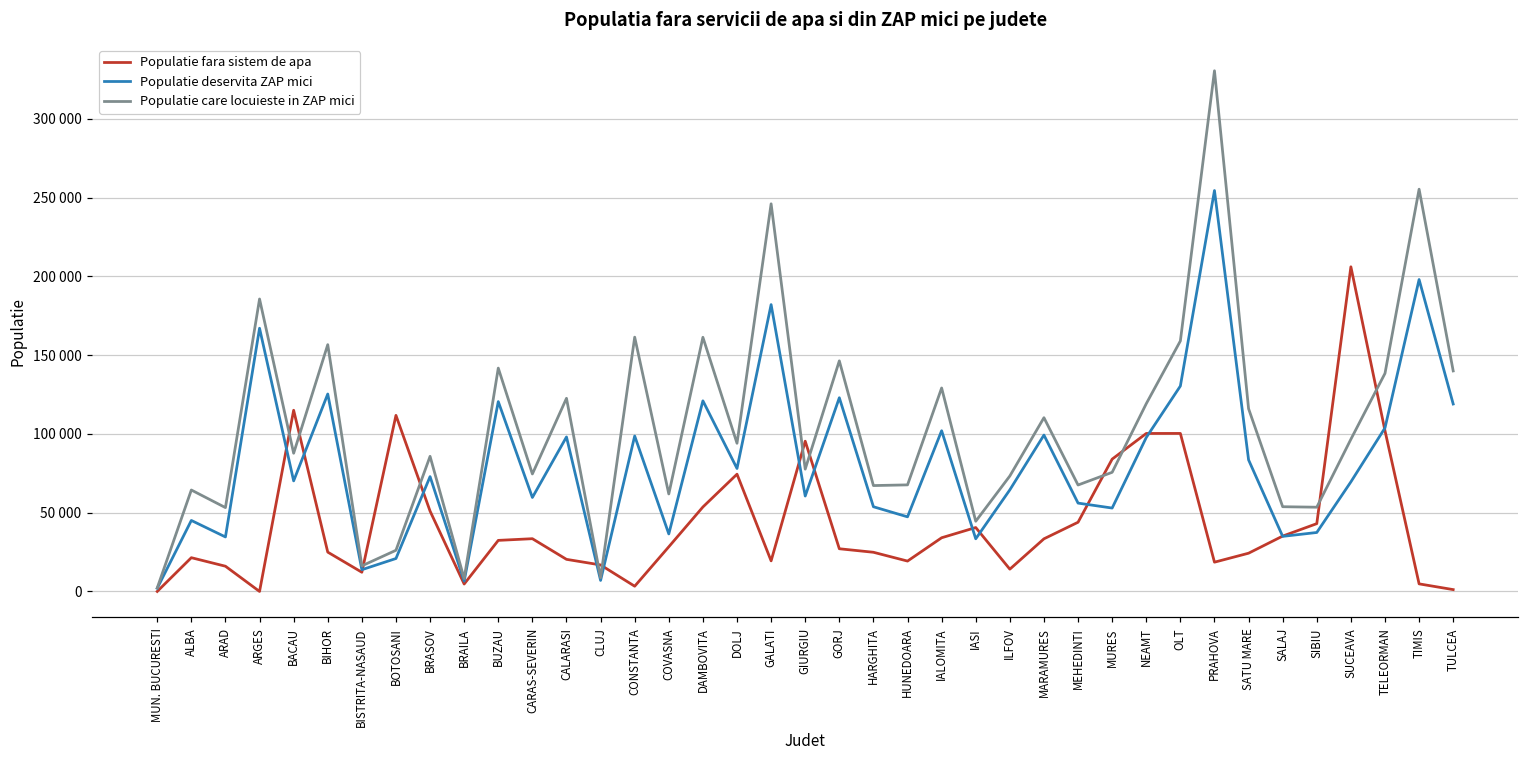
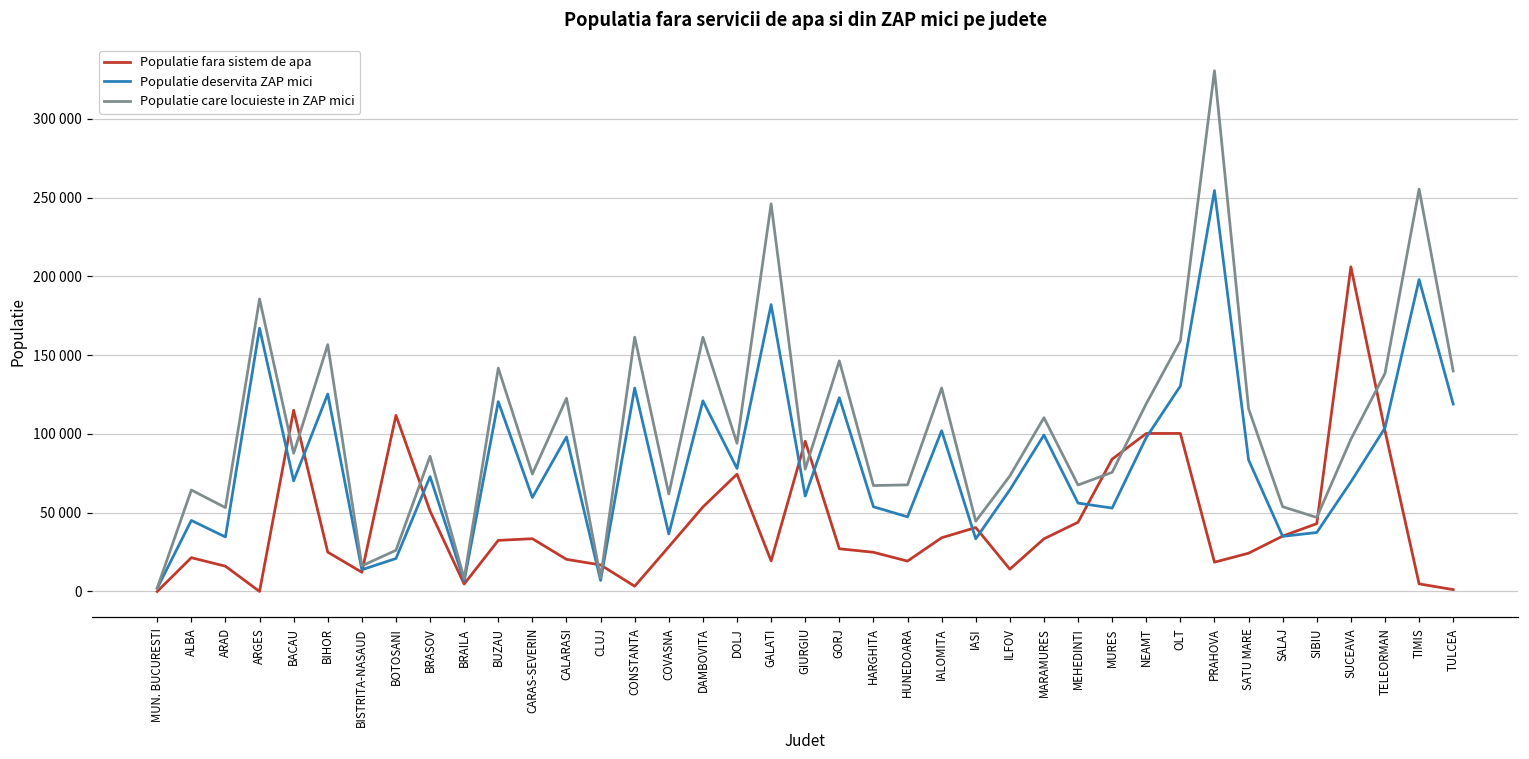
  {
    "Populatie fara sistem de apa": {
      "MUN. BUCURESTI": 0,
      "ALBA": 21000,
      "ARAD": 16000,
      "ARGES": 0,
      "BACAU": 115000,
      "BIHOR": 25000,
      "BOTOSANI": 112000,
      "BRASOV": 51000,
      "BRAILA": 5000,
      "BUZAU": 32000,
      "CARAS-SEVERIN": 33000,
      "CALARASI": 20000,
      "CLUJ": 17000,
      "CONSTANTA": 3000,
      "COVASNA": 28000,
      "DAMBOVITA": 54000,
      "DOLJ": 74000,
      "GALATI": 19000,
      "GIURGIU": 95000,
      "GORJ": 27000,
      "HARGHITA": 25000,
      "HUNEDOARA": 19000,
      "IALOMITA": 34000,
      "IASI": 41000,
      "ILFOV": 14000,
      "MARAMURES": 33000,
      "MEHEDINTI": 44000,
      "MURES": 84000,
      "NEAMT": 100000,
      "OLT": 100000,
      "PRAHOVA": 19000,
      "SATU MARE": 24000,
      "SIBIU": 43000,
      "SUCEAVA": 206000,
      "TELEORMAN": 102000,
      "TIMIS": 5000,
      "TULCEA": 1000
    },
    "Populatie deservita ZAP mici": {
      "ALBA": 45000,
      "ARAD": 35000,
      "ARGES": 167000,
      "BACAU": 70000,
      "BIHOR": 125000,
      "BOTOSANI": 21000,
      "BRASOV": 73000,
      "BUZAU": 121000,
      "CARAS-SEVERIN": 60000,
      "CALARASI": 98000,
-     "CONSTANTA": 99000,
+     "CONSTANTA": 129000,
      "COVASNA": 37000,
      "DAMBOVITA": 121000,
      "DOLJ": 78000,
      "GALATI": 182000,
      "GIURGIU": 61000,
      "GORJ": 123000,
      "HARGHITA": 54000,
      "HUNEDOARA": 47000,
      "IALOMITA": 102000,
      "IASI": 33000,
      "ILFOV": 65000,
      "MARAMURES": 99000,
      "MEHEDINTI": 56000,
      "MURES": 53000,
      "NEAMT": 98000,
      "OLT": 130000,
      "PRAHOVA": 255000,
      "SATU MARE": 84000,
      "SIBIU": 37000,
      "SUCEAVA": 70000,
      "TELEORMAN": 104000,
      "TIMIS": 198000,
      "TULCEA": 119000
    },
    "Populatie care locuieste in ZAP mici": {
      "ALBA": 64000,
      "ARAD": 53000,
      "ARGES": 186000,
      "BACAU": 88000,
      "BIHOR": 157000,
      "BISTRITA-NASAUD": 16000,
      "BOTOSANI": 26000,
      "BRASOV": 86000,
      "BUZAU": 142000,
      "CARAS-SEVERIN": 75000,
      "CALARASI": 123000,
      "CONSTANTA": 161000,
      "COVASNA": 62000,
      "DAMBOVITA": 161000,
      "DOLJ": 94000,
      "GALATI": 246000,
      "GIURGIU": 78000,
      "GORJ": 146000,
      "HARGHITA": 67000,
      "HUNEDOARA": 68000,
      "IALOMITA": 129000,
      "IASI": 45000,
      "ILFOV": 73000,
      "MARAMURES": 110000,
      "MEHEDINTI": 68000,
      "MURES": 76000,
      "NEAMT": 119000,
      "OLT": 159000,
      "PRAHOVA": 331000,
      "SATU MARE": 116000,
      "SALAJ": 54000,
-     "SIBIU": 53000,
+     "SIBIU": 47000,
      "SUCEAVA": 97000,
      "TELEORMAN": 138000,
      "TIMIS": 255000,
      "TULCEA": 140000
    }
  }
